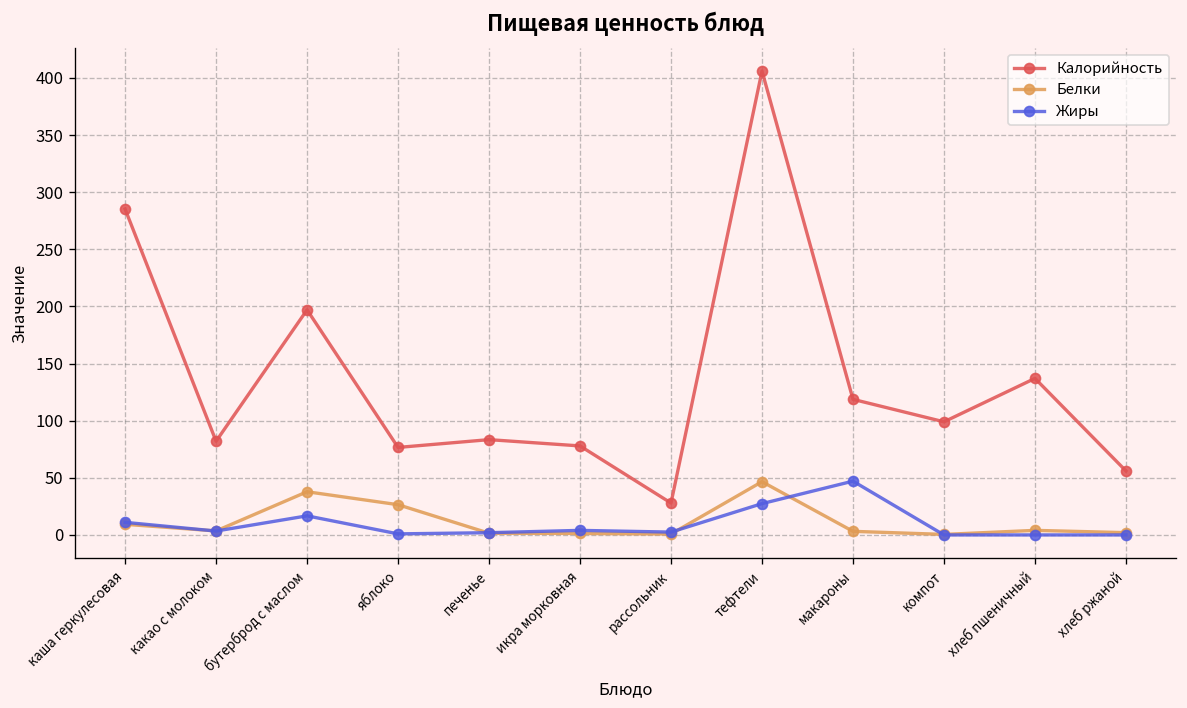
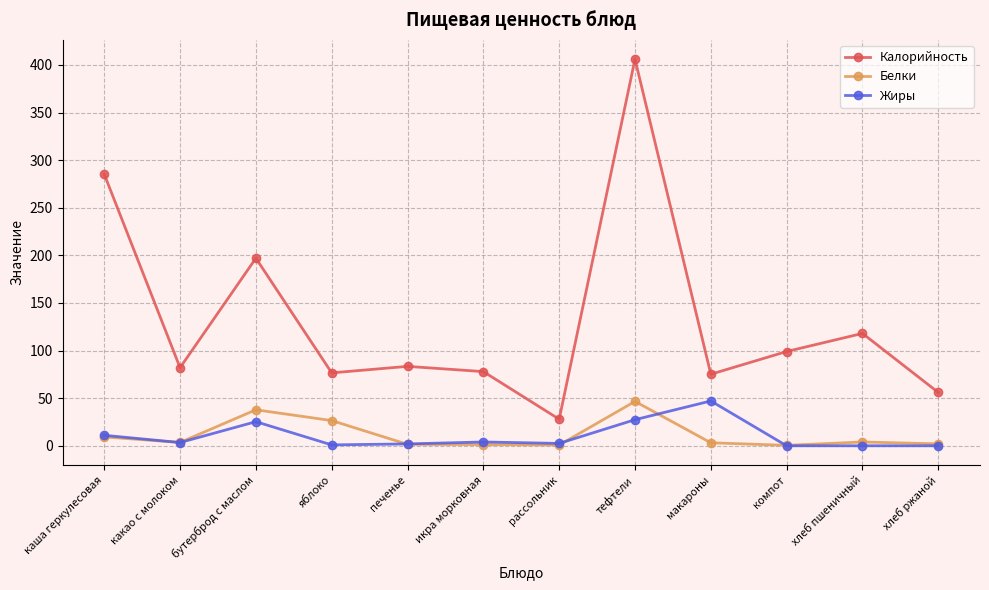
  {
    "Калорийность": {
      "каша геркулесовая": 290,
      "какао с молоком": 80,
      "бутерброд с маслом": 200,
      "яблоко": 80,
      "печенье": 80,
      "икра морковная": 80,
      "рассольник": 30,
      "тефтели": 410,
-     "макароны": 120,
+     "макароны": 80,
      "компот": 100,
-     "хлеб пшеничный": 140,
+     "хлеб пшеничный": 120,
      "хлеб ржаной": 60
    },
    "Белки": {
      "бутерброд с маслом": 40,
      "яблоко": 30,
      "икра морковная": 0,
      "тефтели": 50,
      "макароны": 0,
      "хлеб пшеничный": 0
    },
    "Жиры": {
-     "бутерброд с маслом": 20,
+     "бутерброд с маслом": 30,
      "яблоко": 0,
      "икра морковная": 0,
      "тефтели": 30,
      "макароны": 50,
      "хлеб пшеничный": 0
    }
  }
